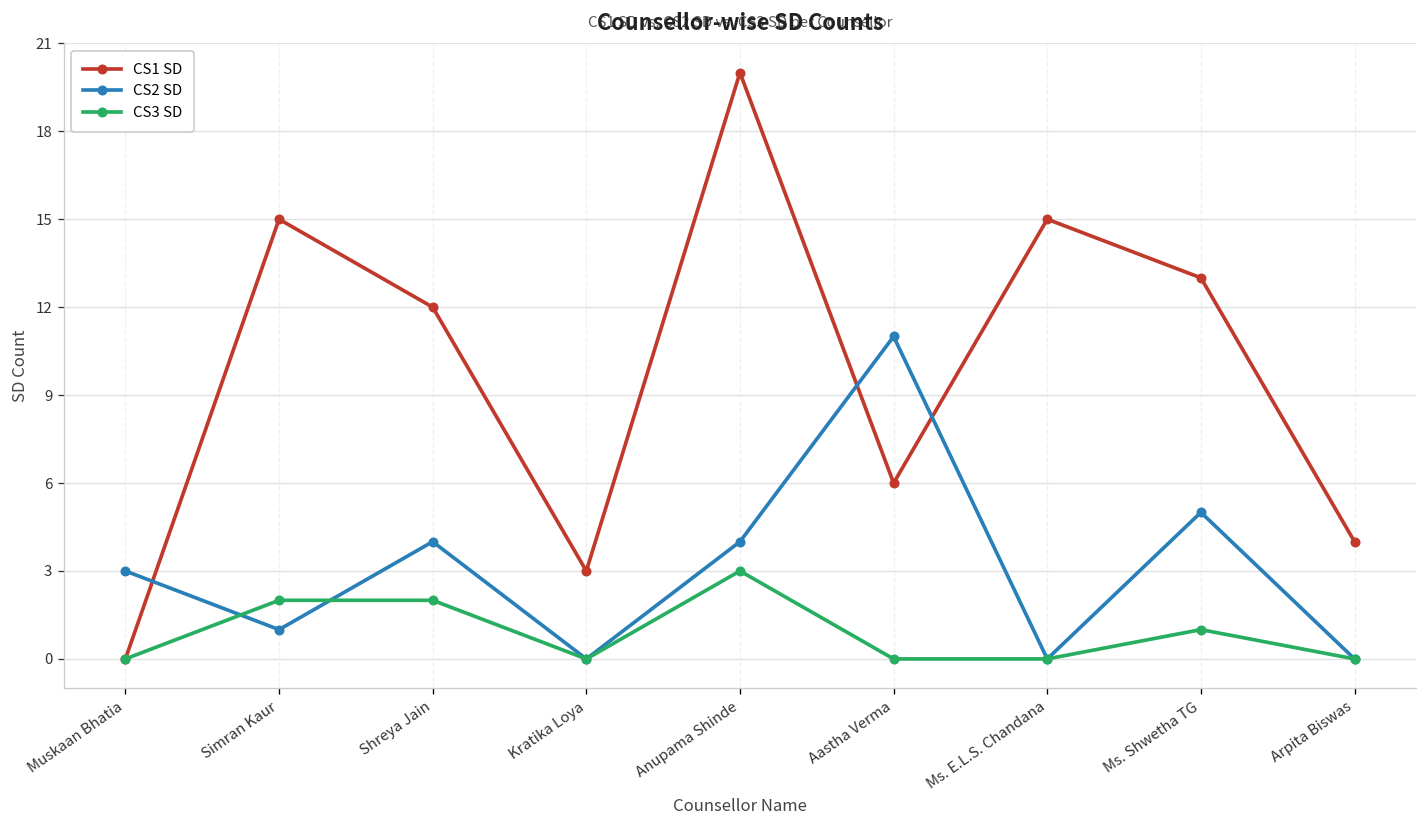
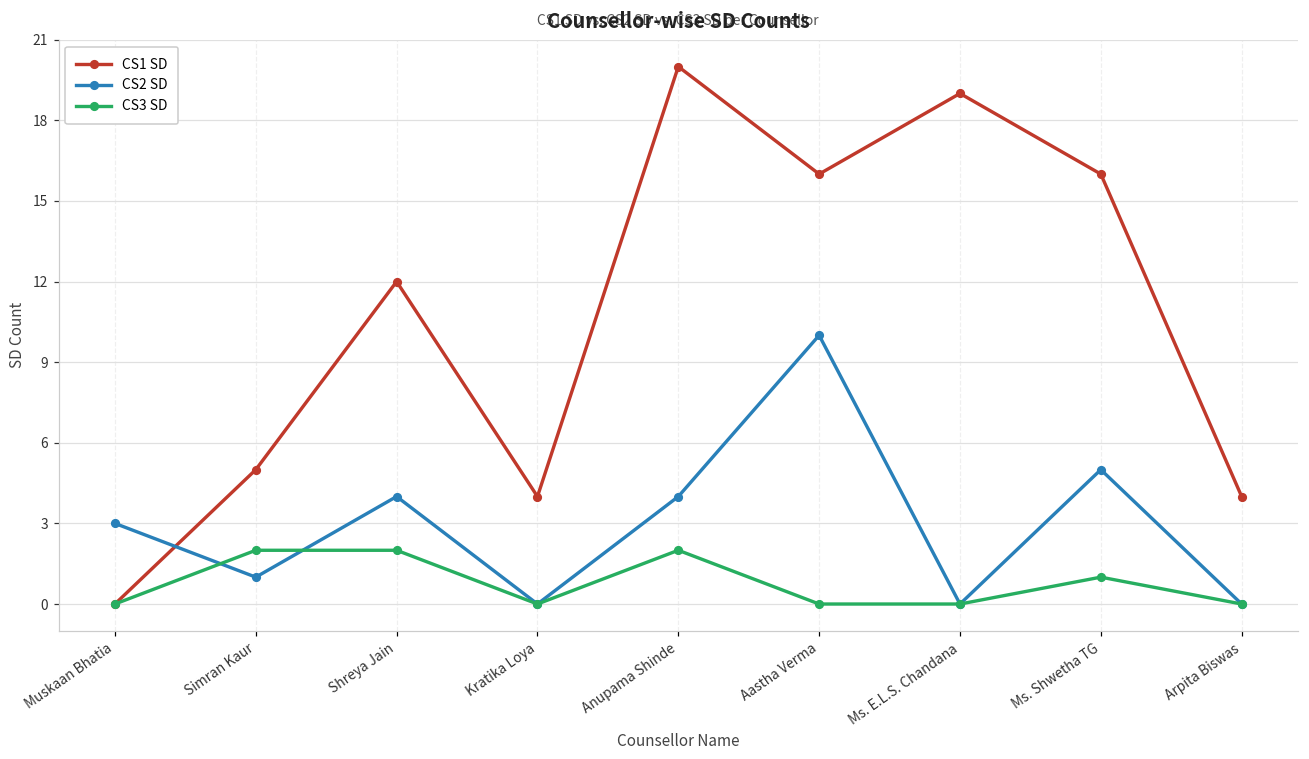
  {
    "CS1 SD": {
-     "Simran Kaur": 15,
+     "Simran Kaur": 5,
      "Shreya Jain": 12,
-     "Kratika Loya": 3,
+     "Kratika Loya": 4,
      "Anupama Shinde": 20,
-     "Aastha Verma": 6,
-     "Ms. E.L.S. Chandana": 15,
-     "Ms. Shwetha TG": 13,
+     "Aastha Verma": 16,
+     "Ms. E.L.S. Chandana": 19,
+     "Ms. Shwetha TG": 16,
      "Arpita Biswas": 4
    },
    "CS2 SD": {
      "Muskaan Bhatia": 3,
      "Simran Kaur": 1,
      "Shreya Jain": 4,
      "Anupama Shinde": 4,
-     "Aastha Verma": 11,
+     "Aastha Verma": 10,
      "Ms. Shwetha TG": 5
    },
    "CS3 SD": {
      "Simran Kaur": 2,
      "Shreya Jain": 2,
-     "Anupama Shinde": 3,
+     "Anupama Shinde": 2,
      "Aastha Verma": 0,
      "Ms. Shwetha TG": 1
    }
  }
